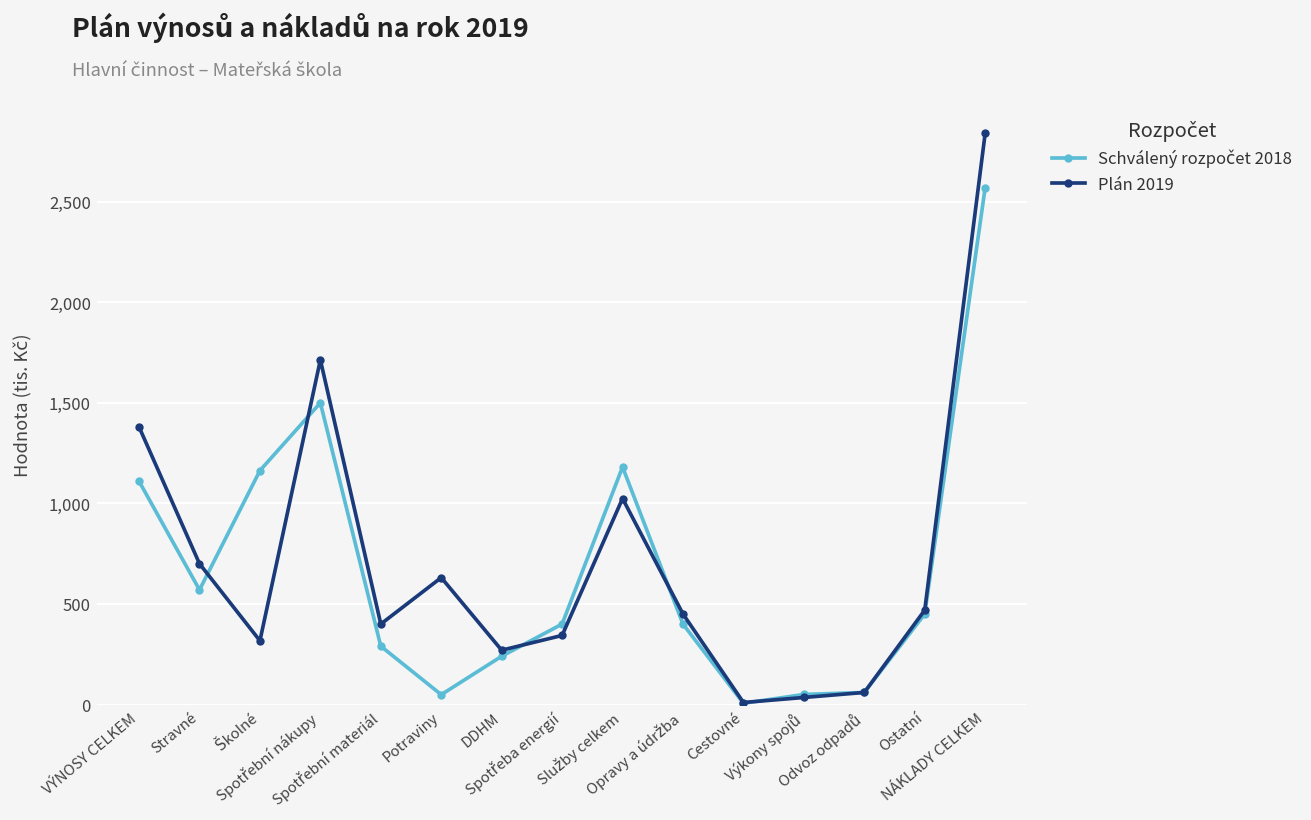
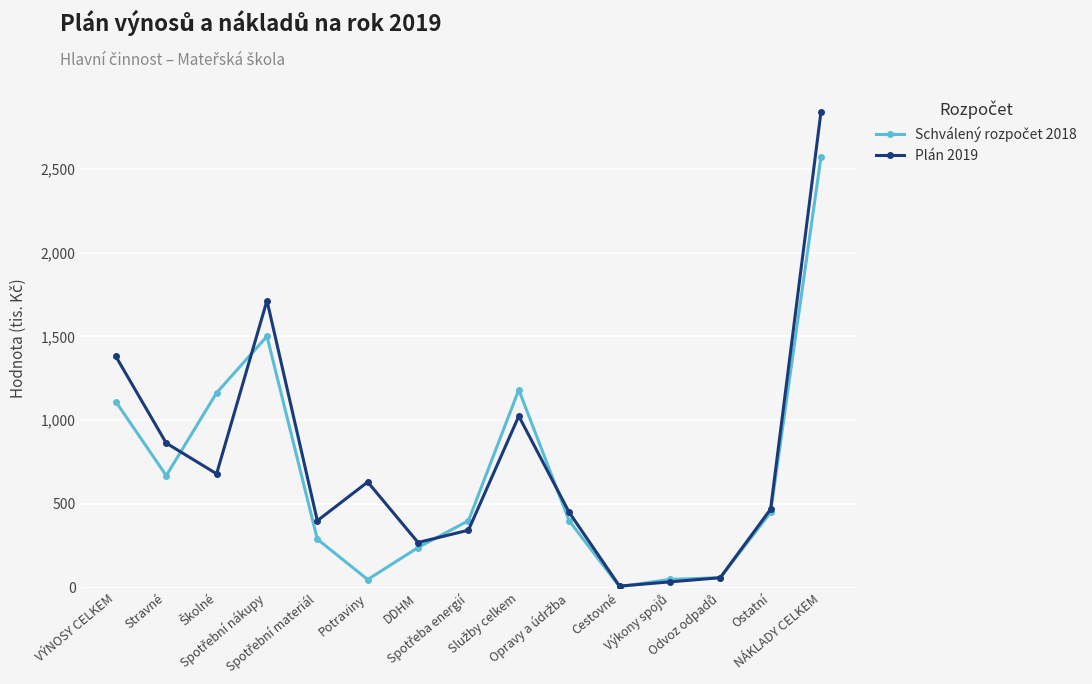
  {
    "Schválený rozpočet 2018": {
      "VÝNOSY CELKEM": "1,110",
-     "Stravné": "570",
+     "Stravné": "670",
      "Školné": "1,160",
      "Spotřební nákupy": "1,500",
      "Spotřební materiál": "290",
      "Potraviny": "50",
      "DDHM": "240",
      "Spotřeba energií": "400",
      "Služby celkem": "1,180",
      "Opravy a údržba": "400",
      "Ostatní": "450",
      "NÁKLADY CELKEM": "2,570"
    },
    "Plán 2019": {
      "VÝNOSY CELKEM": "1,380",
-     "Stravné": "700",
-     "Školné": "320",
+     "Stravné": "860",
+     "Školné": "680",
      "Spotřební nákupy": "1,710",
      "Spotřební materiál": "400",
      "Potraviny": "630",
      "DDHM": "270",
      "Spotřeba energií": "340",
      "Služby celkem": "1,020",
      "Opravy a údržba": "450",
      "Ostatní": "470",
      "NÁKLADY CELKEM": "2,840"
    }
  }
